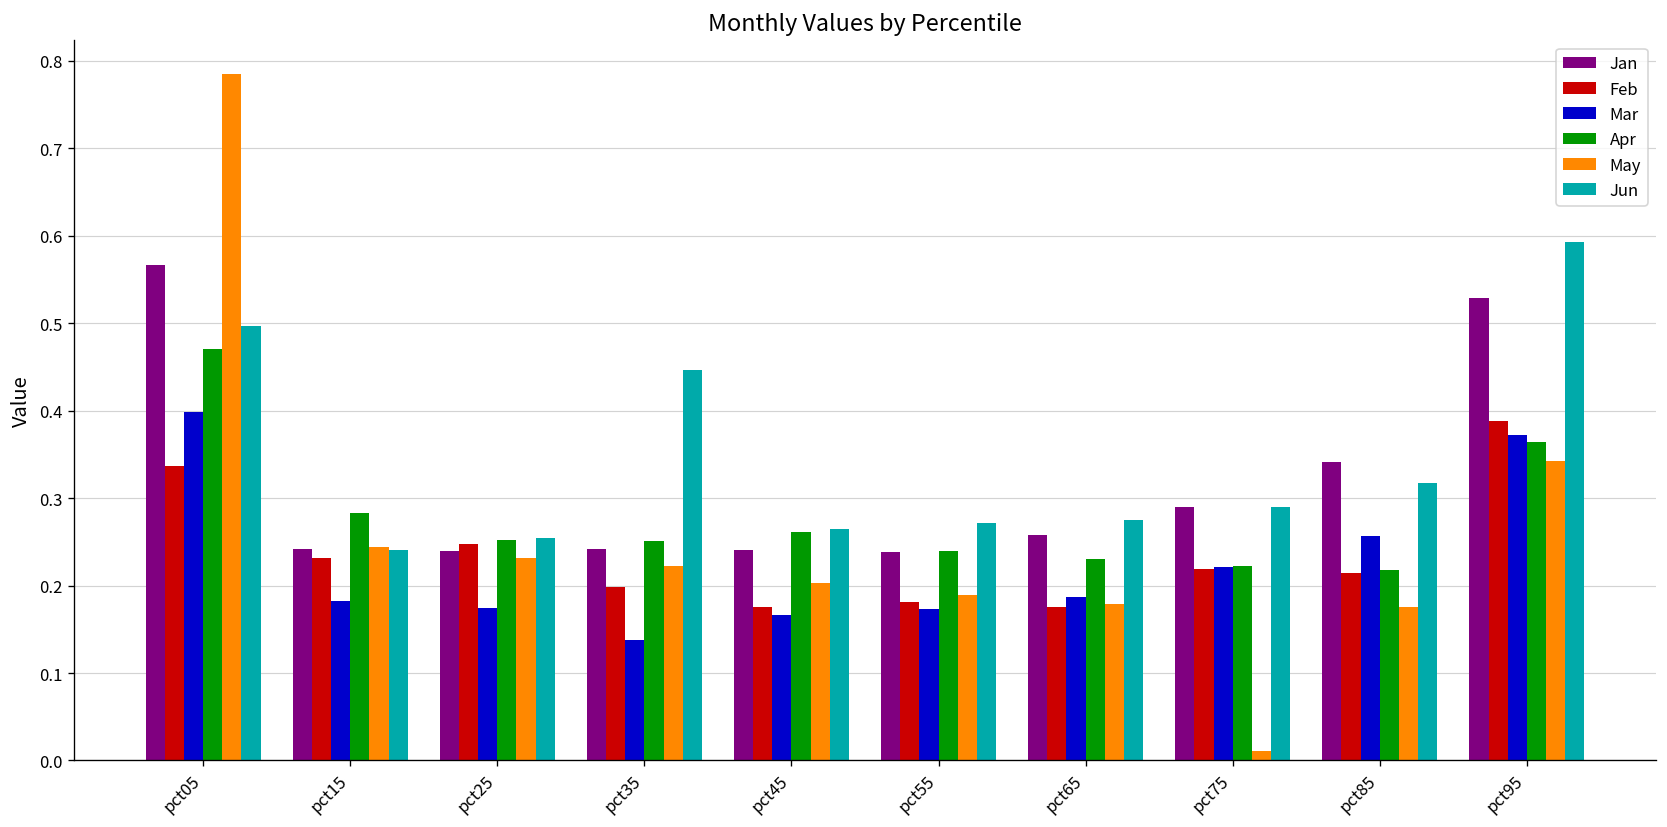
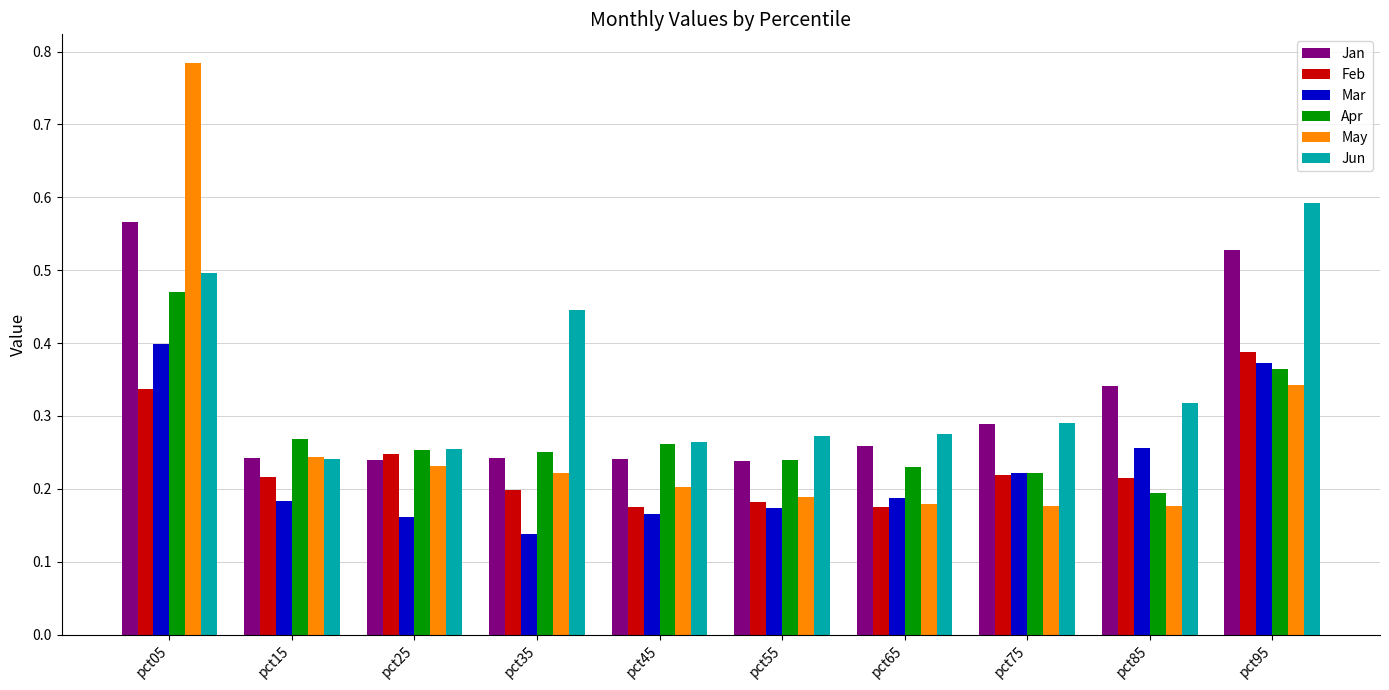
  {
    "Jan": {
      "pct05": 0.57,
      "pct15": 0.24,
      "pct25": 0.24,
      "pct35": 0.24,
      "pct45": 0.24,
      "pct55": 0.24,
      "pct65": 0.26,
      "pct75": 0.29,
      "pct85": 0.34,
      "pct95": 0.53
    },
    "Feb": {
      "pct05": 0.34,
-     "pct15": 0.23,
+     "pct15": 0.22,
      "pct25": 0.25,
      "pct35": 0.20,
      "pct45": 0.18,
      "pct55": 0.18,
      "pct65": 0.18,
      "pct75": 0.22,
      "pct85": 0.21,
      "pct95": 0.39
    },
    "Mar": {
      "pct05": 0.40,
      "pct15": 0.18,
-     "pct25": 0.17,
+     "pct25": 0.16,
      "pct35": 0.14,
      "pct45": 0.17,
      "pct55": 0.17,
      "pct65": 0.19,
      "pct75": 0.22,
      "pct85": 0.26,
      "pct95": 0.37
    },
    "Apr": {
      "pct05": 0.47,
-     "pct15": 0.28,
+     "pct15": 0.27,
      "pct25": 0.25,
      "pct35": 0.25,
      "pct45": 0.26,
      "pct55": 0.24,
      "pct65": 0.23,
      "pct75": 0.22,
-     "pct85": 0.22,
+     "pct85": 0.19,
      "pct95": 0.36
    },
    "May": {
      "pct05": 0.78,
      "pct15": 0.24,
      "pct25": 0.23,
      "pct35": 0.22,
      "pct45": 0.20,
      "pct55": 0.19,
      "pct65": 0.18,
-     "pct75": 0.01,
+     "pct75": 0.18,
      "pct85": 0.18,
      "pct95": 0.34
    },
    "Jun": {
      "pct05": 0.50,
      "pct15": 0.24,
      "pct25": 0.25,
      "pct35": 0.45,
      "pct45": 0.26,
      "pct55": 0.27,
      "pct65": 0.28,
      "pct75": 0.29,
      "pct85": 0.32,
      "pct95": 0.59
    }
  }
